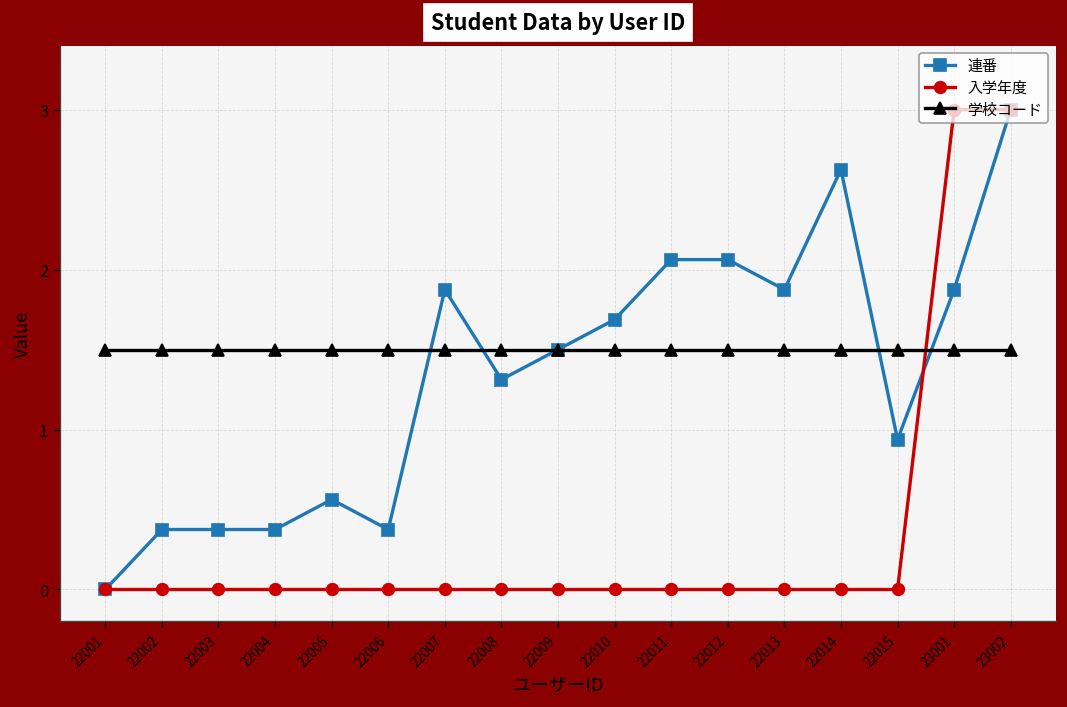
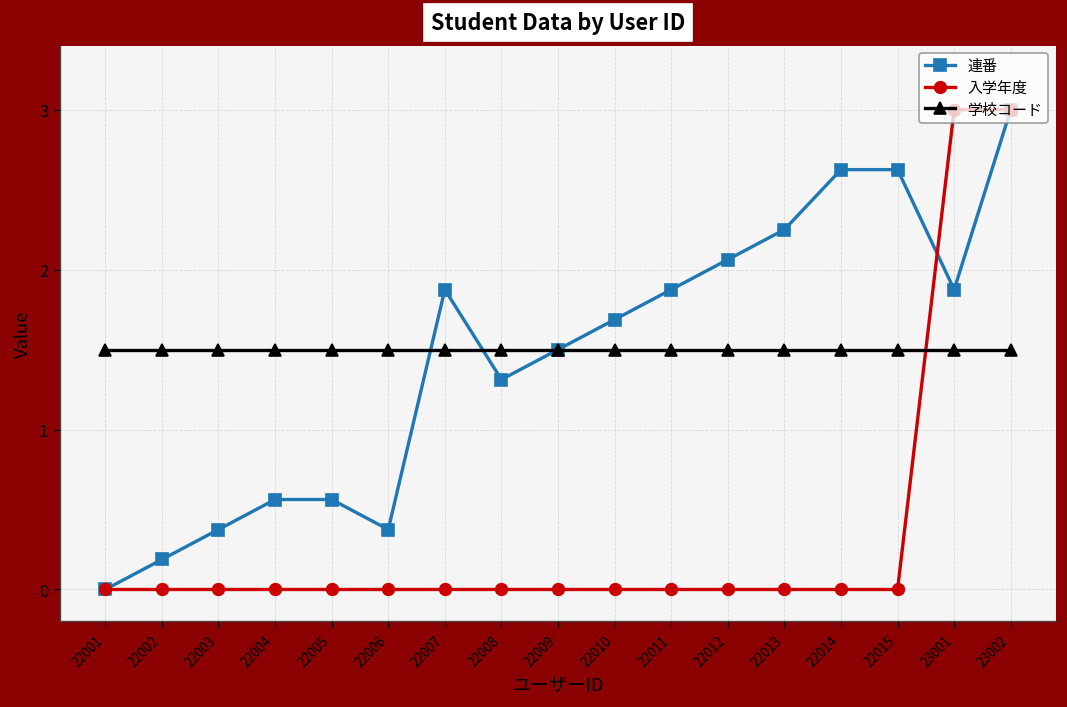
  {
    "連番": {
-     "22002": 0.38,
+     "22002": 0.19,
      "22003": 0.38,
-     "22004": 0.38,
+     "22004": 0.56,
      "22005": 0.56,
      "22006": 0.38,
      "22007": 1.88,
      "22008": 1.31,
      "22010": 1.69,
-     "22011": 2.06,
+     "22011": 1.88,
      "22012": 2.06,
-     "22013": 1.88,
+     "22013": 2.25,
      "22014": 2.63,
-     "22015": 0.94,
+     "22015": 2.63,
      "23001": 1.88
    },
    "入学年度": {
      "22002": 0.00,
      "22003": 0.00,
      "22004": 0.00,
      "22005": 0.00,
      "22006": 0.00,
      "22007": 0.00,
      "22008": 0.00,
      "22009": 0.00,
      "22010": 0.00,
      "22011": 0.00,
      "22012": 0.00,
      "22013": 0.00,
      "22014": 0.00,
      "22015": 0.00
    },
    "学校コード": {
      "22001": 1.50,
      "22002": 1.50,
      "22003": 1.50,
      "22004": 1.50,
      "22005": 1.50,
      "22006": 1.50,
      "22007": 1.50,
      "22008": 1.50,
      "22010": 1.50,
      "22011": 1.50,
      "22012": 1.50,
      "22013": 1.50,
      "22014": 1.50,
      "22015": 1.50,
      "23001": 1.50,
      "23002": 1.50
    }
  }
